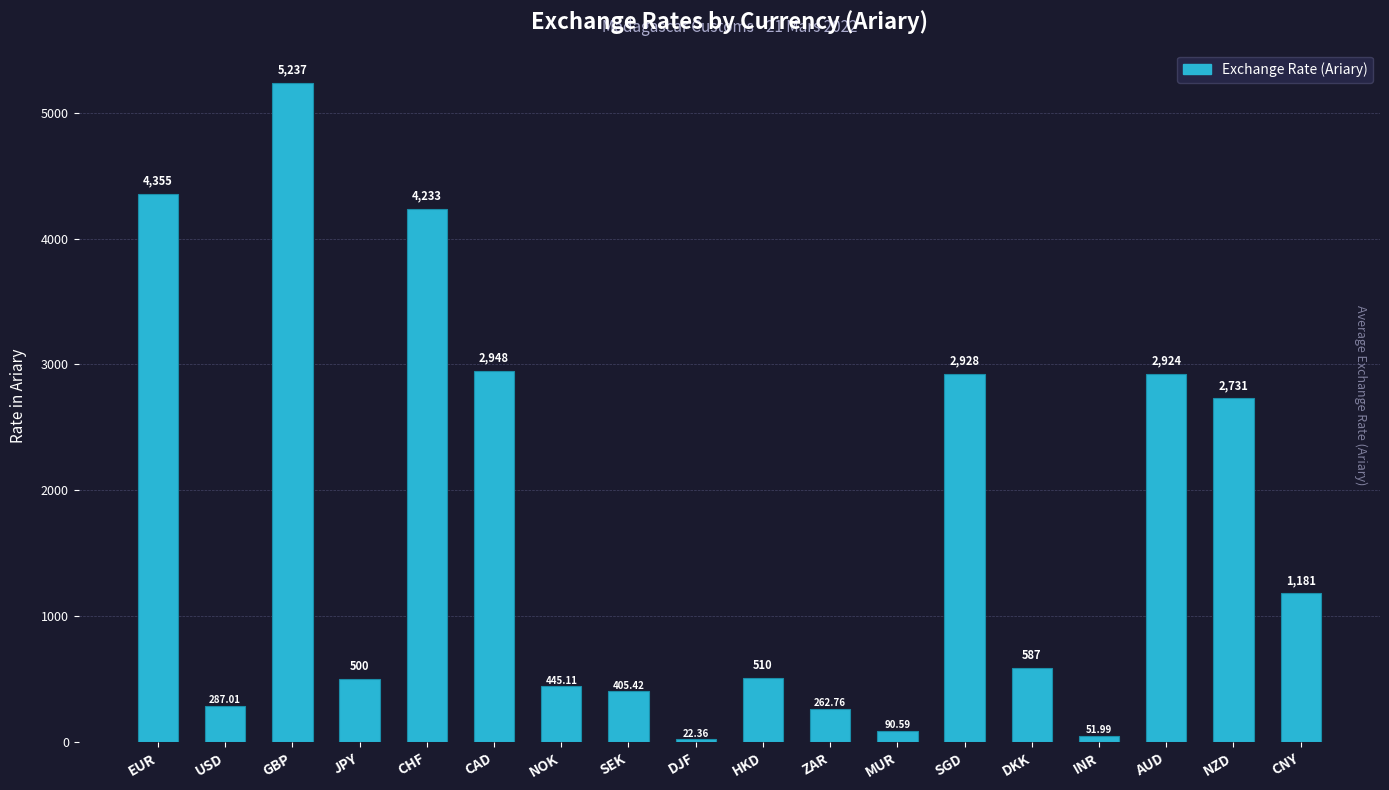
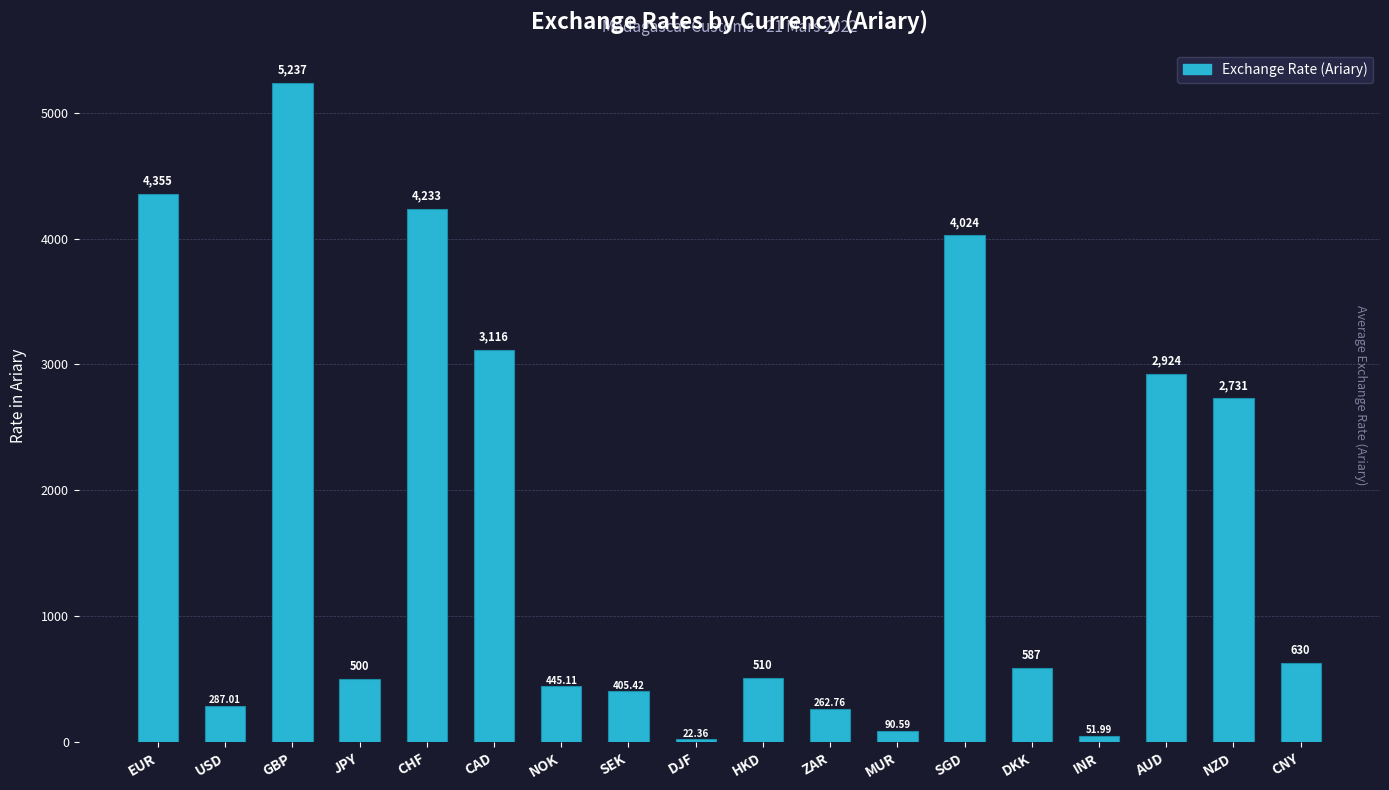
  {
    "EUR": "4,355",
    "USD": "287.01",
    "GBP": "5,237",
    "JPY": "500",
    "CHF": "4,233",
-   "CAD": "2,948",
+   "CAD": "3,116",
    "NOK": "445.11",
    "SEK": "405.42",
    "DJF": "22.36",
    "HKD": "510",
    "ZAR": "262.76",
    "MUR": "90.59",
-   "SGD": "2,928",
+   "SGD": "4,024",
    "DKK": "587",
    "INR": "51.99",
    "AUD": "2,924",
    "NZD": "2,731",
-   "CNY": "1,181"
+   "CNY": "630"
  }
